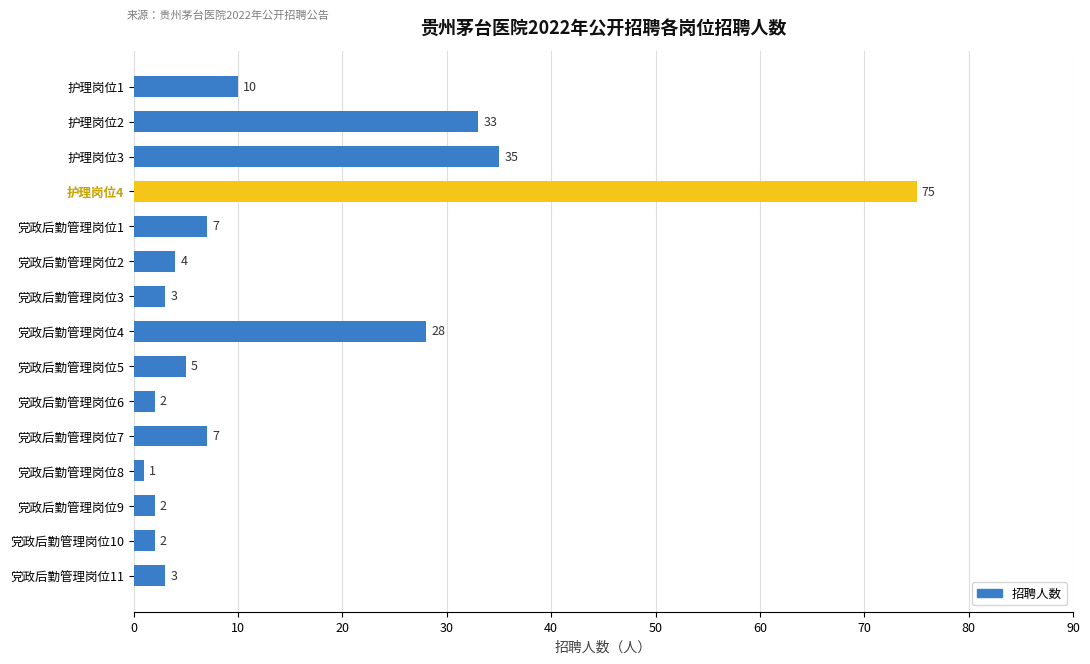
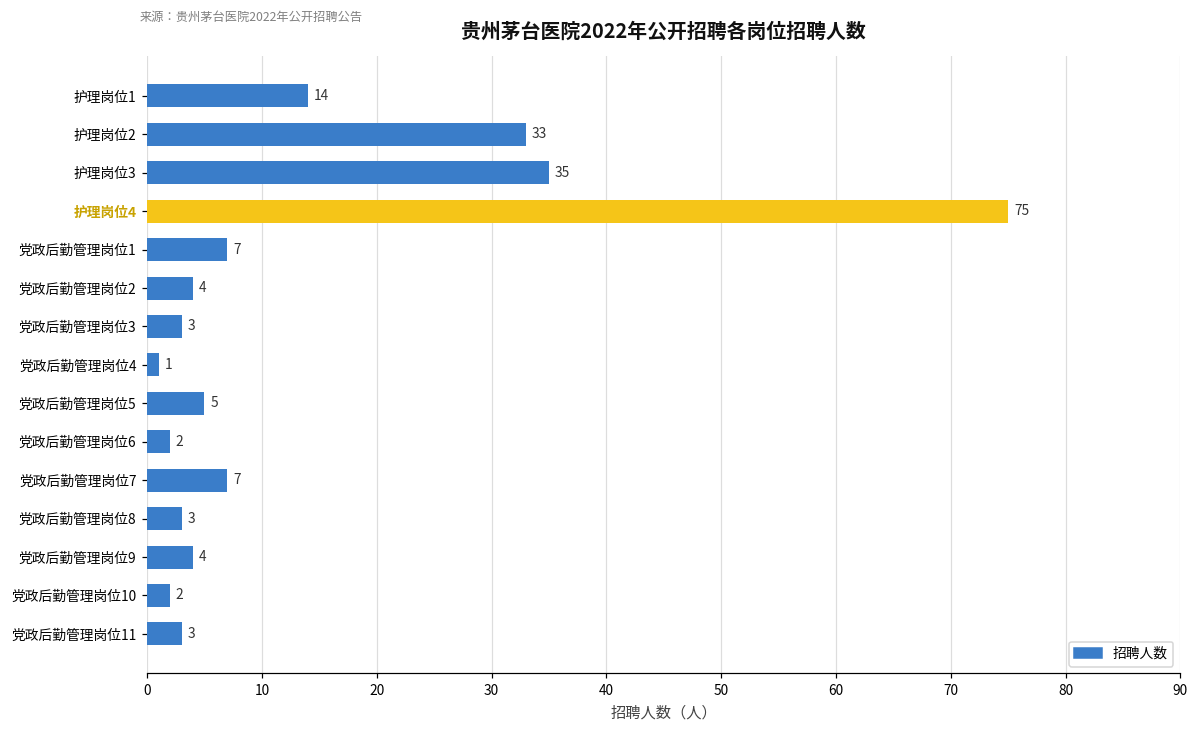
  {
-   "护理岗位1": 10,
+   "护理岗位1": 14,
    "护理岗位2": 33,
    "护理岗位3": 35,
    "护理岗位4": 75,
    "党政后勤管理岗位1": 7,
    "党政后勤管理岗位2": 4,
    "党政后勤管理岗位3": 3,
-   "党政后勤管理岗位4": 28,
+   "党政后勤管理岗位4": 1,
    "党政后勤管理岗位5": 5,
    "党政后勤管理岗位6": 2,
    "党政后勤管理岗位7": 7,
-   "党政后勤管理岗位8": 1,
-   "党政后勤管理岗位9": 2,
+   "党政后勤管理岗位8": 3,
+   "党政后勤管理岗位9": 4,
    "党政后勤管理岗位10": 2,
    "党政后勤管理岗位11": 3
  }
